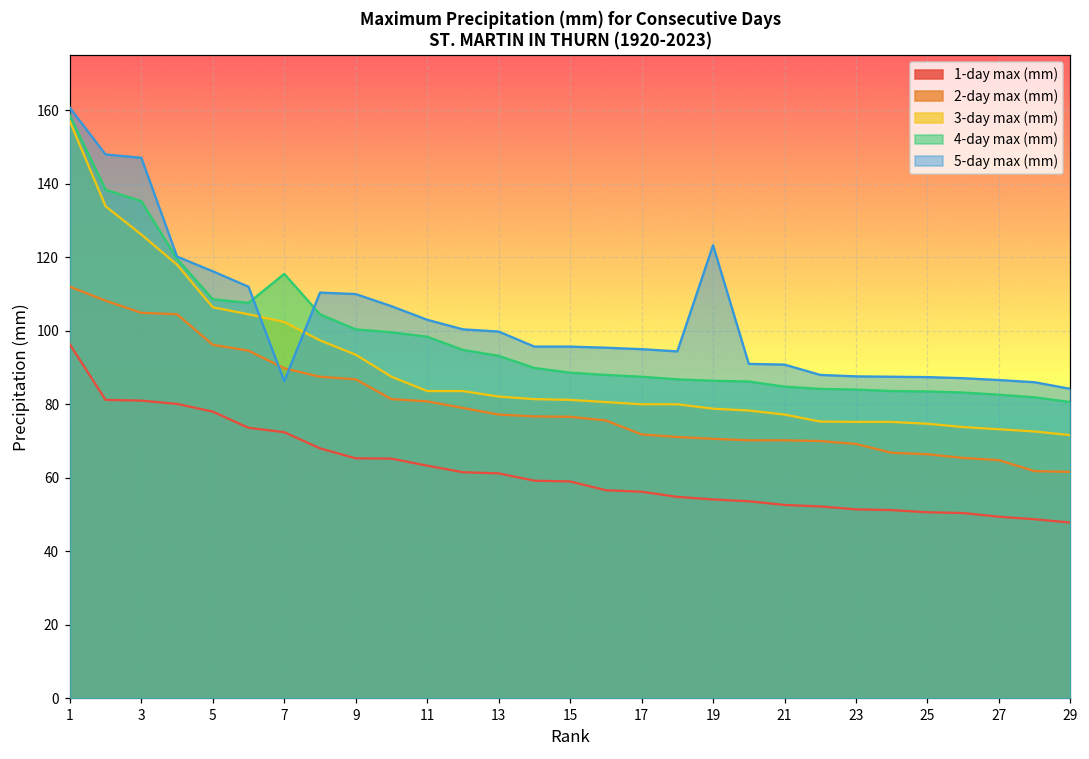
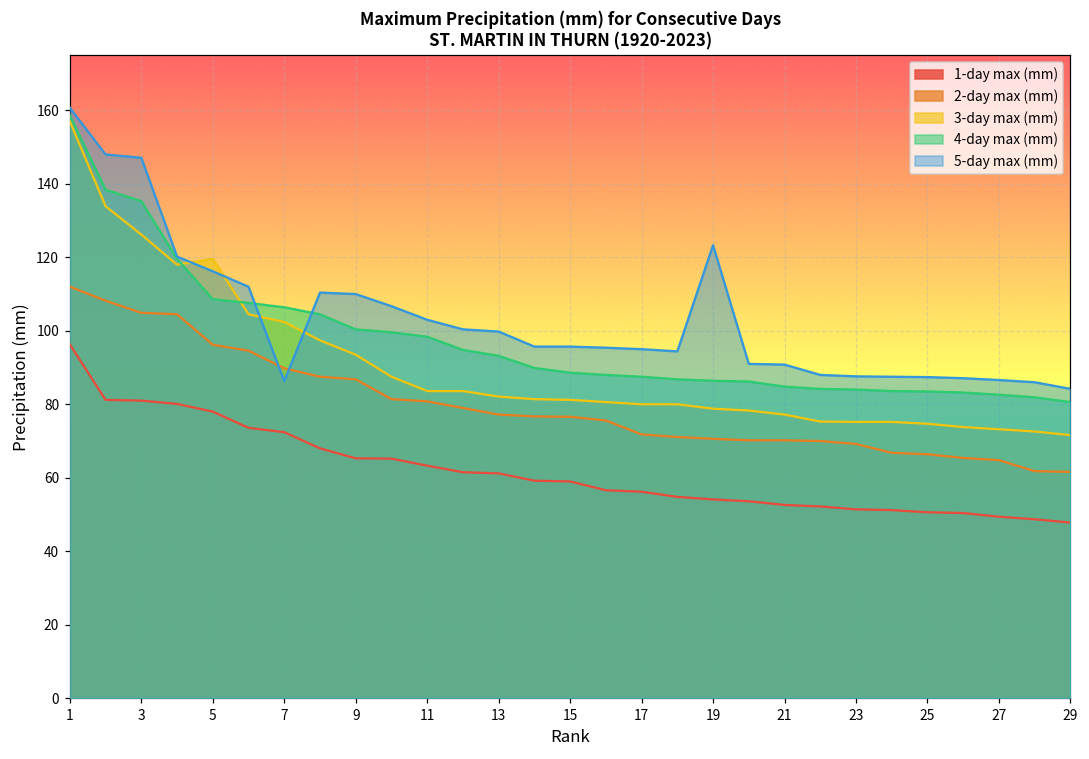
  {
    "3-day max (mm)": {
      "1": 157,
      "3": 126,
-     "5": 106,
+     "5": 120,
      "7": 102,
      "9": 94,
      "11": 84,
      "13": 82,
      "15": 81,
      "17": 80,
      "19": 79,
      "21": 77,
      "23": 75,
      "25": 75,
      "27": 73,
      "29": 72
    },
    "4-day max (mm)": {
      "1": 159,
      "3": 135,
      "5": 109,
-     "7": 116,
+     "7": 106,
      "9": 100,
      "11": 98,
      "13": 93,
      "15": 89,
      "17": 88,
      "19": 86,
      "21": 85,
      "23": 84,
      "25": 84,
      "27": 83,
      "29": 81
    },
    "5-day max (mm)": {
      "1": 161,
      "3": 147,
      "5": 116,
      "7": 86,
      "9": 110,
      "11": 103,
      "13": 100,
      "15": 96,
      "17": 95,
      "19": 123,
      "21": 91,
      "23": 88,
      "25": 87,
      "27": 87,
      "29": 84
    }
  }
